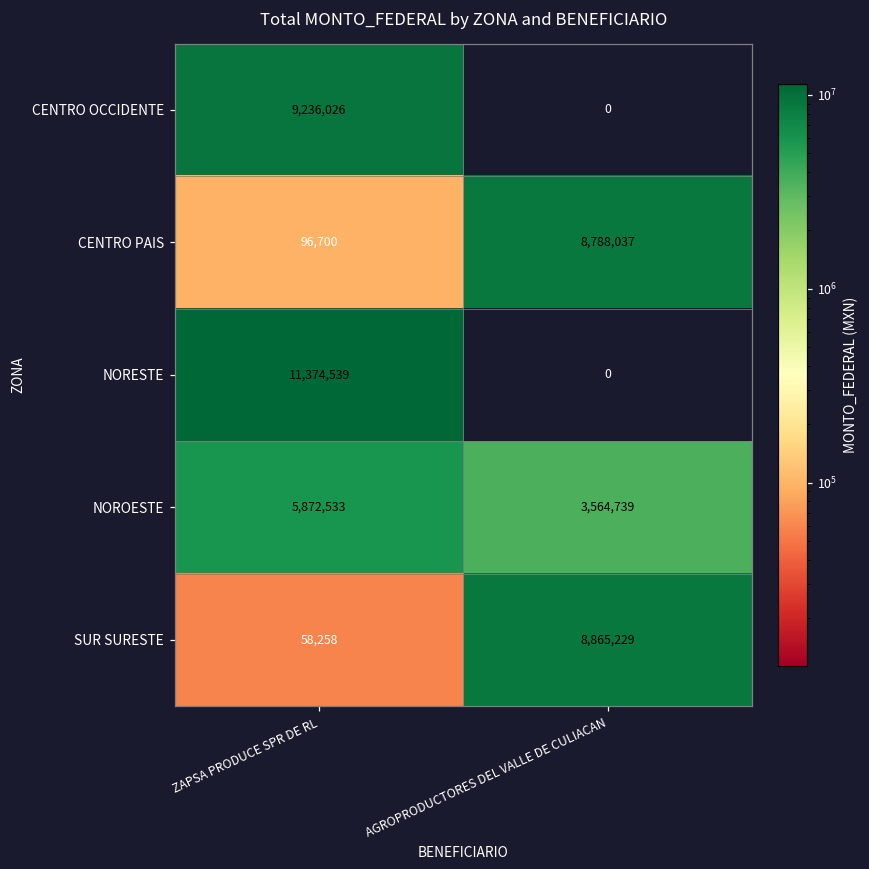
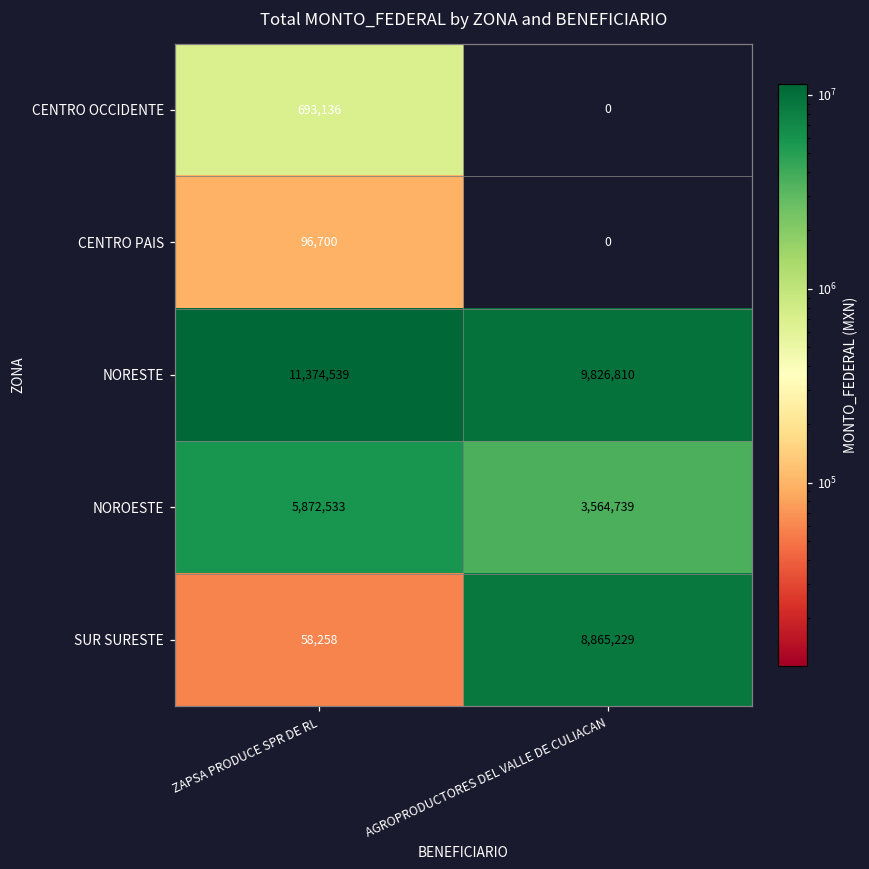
  {
    "CENTRO OCCIDENTE": {
-     "ZAPSA PRODUCE SPR DE RL": "9,236,026",
+     "ZAPSA PRODUCE SPR DE RL": "693,136",
      "AGROPRODUCTORES DEL VALLE DE CULIACAN": "0"
    },
    "CENTRO PAIS": {
      "ZAPSA PRODUCE SPR DE RL": "96,700",
-     "AGROPRODUCTORES DEL VALLE DE CULIACAN": "8,788,037"
+     "AGROPRODUCTORES DEL VALLE DE CULIACAN": "0"
    },
    "NORESTE": {
      "ZAPSA PRODUCE SPR DE RL": "11,374,539",
-     "AGROPRODUCTORES DEL VALLE DE CULIACAN": "0"
+     "AGROPRODUCTORES DEL VALLE DE CULIACAN": "9,826,810"
    },
    "NOROESTE": {
      "ZAPSA PRODUCE SPR DE RL": "5,872,533",
      "AGROPRODUCTORES DEL VALLE DE CULIACAN": "3,564,739"
    },
    "SUR SURESTE": {
      "ZAPSA PRODUCE SPR DE RL": "58,258",
      "AGROPRODUCTORES DEL VALLE DE CULIACAN": "8,865,229"
    }
  }
